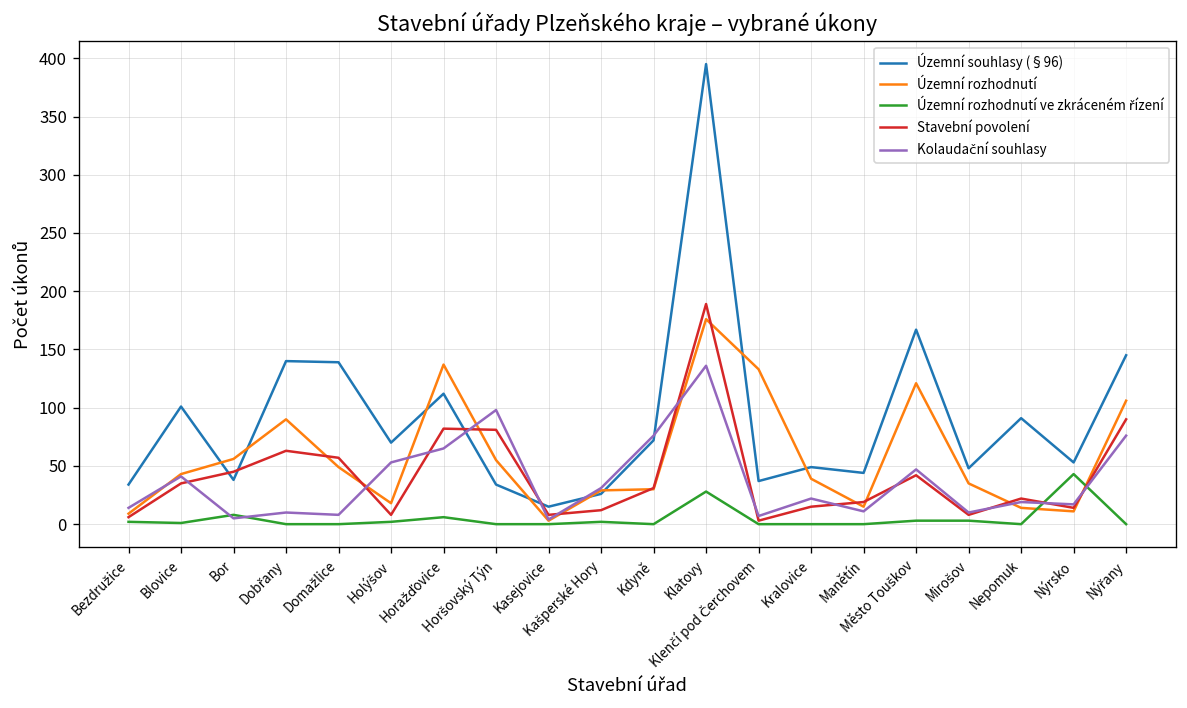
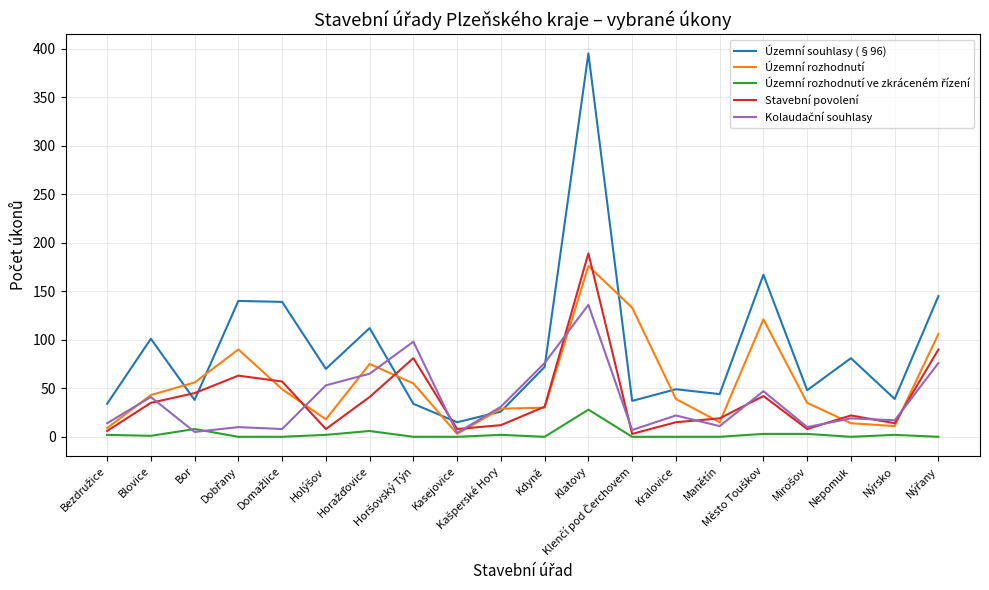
  {
    "Územní souhlasy (§96)": {
      "Bezdružice": 30,
      "Blovice": 100,
      "Bor": 40,
      "Dobřany": 140,
      "Domažlice": 140,
      "Holýšov": 70,
      "Horažďovice": 110,
      "Horšovský Týn": 30,
      "Kasejovice": 20,
      "Kašperské Hory": 30,
      "Kdyně": 70,
      "Klatovy": 400,
      "Klenčí pod Čerchovem": 40,
      "Kralovice": 50,
      "Manětín": 40,
      "Město Touškov": 170,
      "Mirošov": 50,
-     "Nepomuk": 90,
-     "Nýrsko": 50,
+     "Nepomuk": 80,
+     "Nýrsko": 40,
      "Nýřany": 150
    },
    "Územní rozhodnutí": {
      "Bezdružice": 10,
      "Bor": 60,
      "Dobřany": 90,
      "Domažlice": 50,
      "Holýšov": 20,
-     "Horažďovice": 140,
+     "Horažďovice": 80,
      "Horšovský Týn": 60,
      "Klatovy": 180,
      "Klenčí pod Čerchovem": 130,
      "Kralovice": 40,
      "Manětín": 20,
      "Město Touškov": 120,
      "Mirošov": 40,
      "Nepomuk": 10,
      "Nýrsko": 10,
      "Nýřany": 110
    },
    "Územní rozhodnutí ve zkráceném řízení": {
      "Bezdružice": 0,
      "Blovice": 0,
      "Bor": 10,
      "Dobřany": 0,
      "Domažlice": 0,
      "Holýšov": 0,
      "Horažďovice": 10,
      "Horšovský Týn": 0,
      "Kasejovice": 0,
      "Kašperské Hory": 0,
      "Kdyně": 0,
      "Klatovy": 30,
      "Klenčí pod Čerchovem": 0,
      "Kralovice": 0,
      "Manětín": 0,
      "Město Touškov": 0,
      "Mirošov": 0,
      "Nepomuk": 0,
-     "Nýrsko": 40,
+     "Nýrsko": 0,
      "Nýřany": 0
    },
    "Stavební povolení": {
      "Bezdružice": 10,
      "Blovice": 40,
      "Bor": 50,
      "Dobřany": 60,
      "Domažlice": 60,
      "Holýšov": 10,
-     "Horažďovice": 80,
+     "Horažďovice": 40,
      "Horšovský Týn": 80,
      "Kasejovice": 10,
      "Kašperské Hory": 10,
      "Klatovy": 190,
      "Klenčí pod Čerchovem": 0,
      "Kralovice": 20,
      "Manětín": 20,
      "Město Touškov": 40,
      "Nepomuk": 20,
      "Nýrsko": 10,
      "Nýřany": 90
    },
    "Kolaudační souhlasy": {
      "Bezdružice": 10,
      "Bor": 10,
      "Dobřany": 10,
      "Domažlice": 10,
      "Holýšov": 50,
      "Horažďovice": 70,
      "Horšovský Týn": 100,
      "Kdyně": 80,
      "Klatovy": 140,
      "Klenčí pod Čerchovem": 10,
      "Kralovice": 20,
      "Manětín": 10,
      "Město Touškov": 50,
      "Nepomuk": 20,
      "Nýrsko": 20,
      "Nýřany": 80
    }
  }
